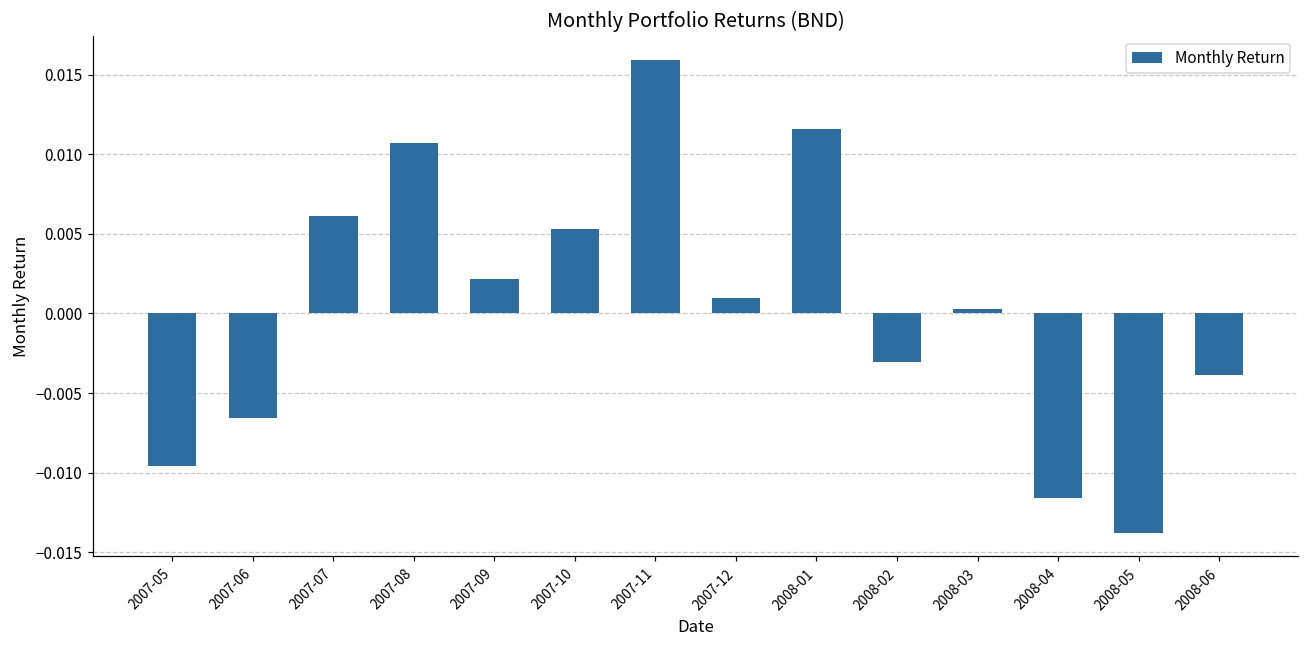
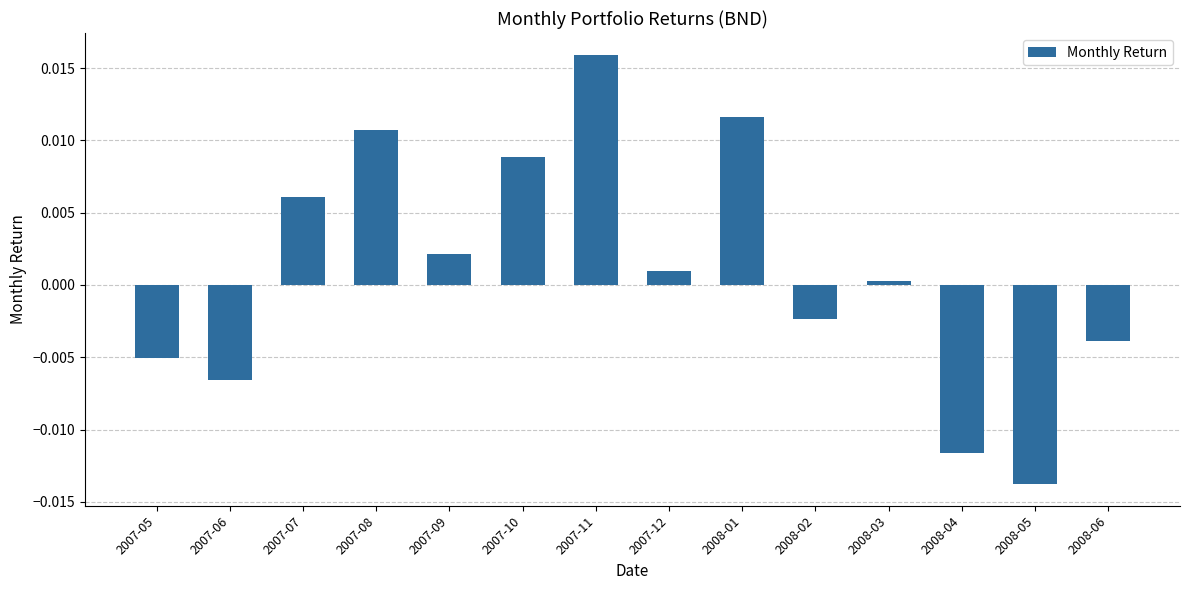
  {
-   "2007-05": -0.0096,
+   "2007-05": -0.0050,
    "2007-06": -0.0066,
    "2007-07": 0.0061,
    "2007-08": 0.0107,
    "2007-09": 0.0022,
-   "2007-10": 0.0053,
+   "2007-10": 0.0089,
    "2007-11": 0.0159,
    "2007-12": 0.0010,
    "2008-01": 0.0116,
-   "2008-02": -0.0031,
+   "2008-02": -0.0024,
    "2008-03": 0.0003,
    "2008-04": -0.0116,
    "2008-05": -0.0138,
    "2008-06": -0.0038
  }
